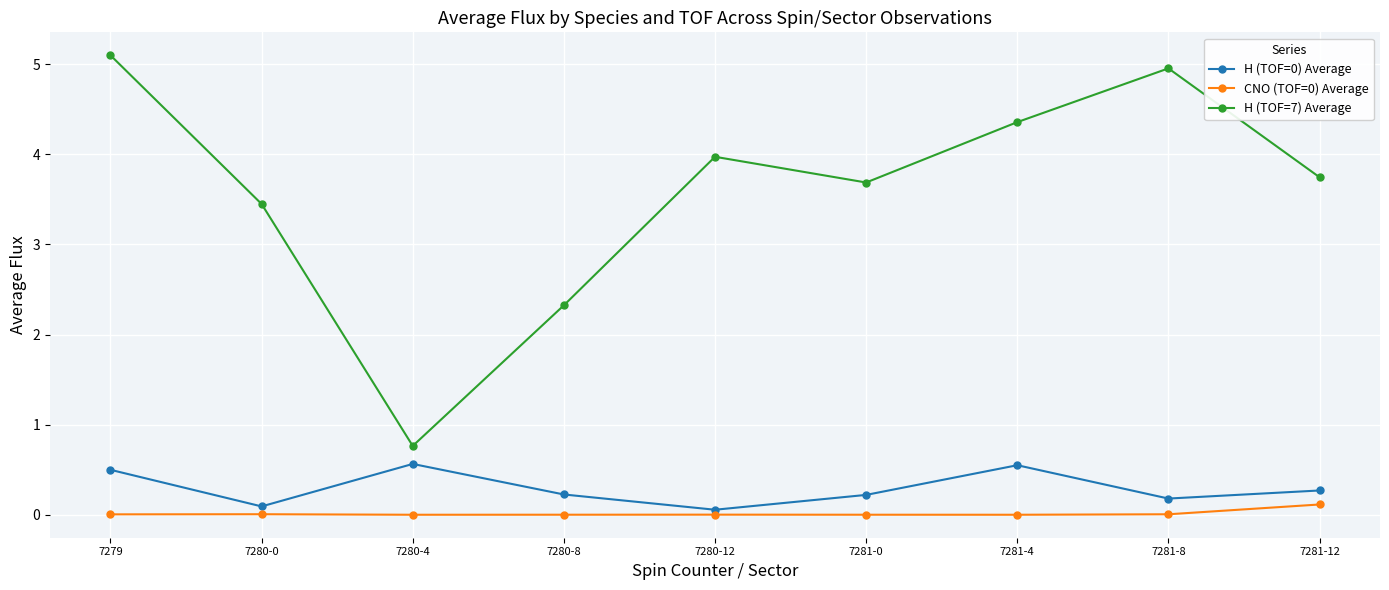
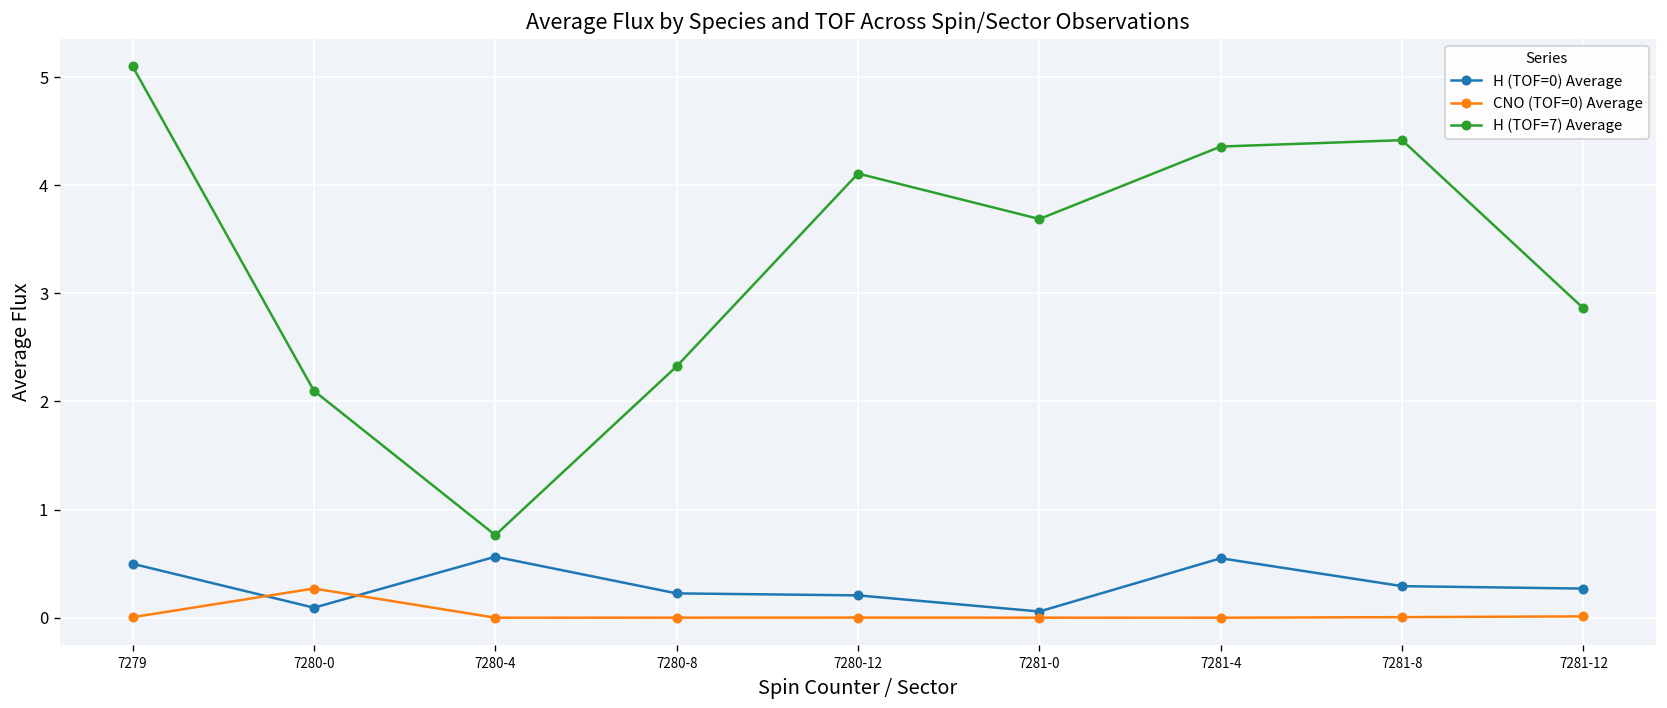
  {
    "H (TOF=0) Average": {
      "7279": 0.5,
      "7280-0": 0.1,
      "7280-4": 0.6,
      "7280-8": 0.2,
-     "7280-12": 0.1,
-     "7281-0": 0.2,
+     "7280-12": 0.2,
+     "7281-0": 0.1,
      "7281-4": 0.5,
-     "7281-8": 0.2,
+     "7281-8": 0.3,
      "7281-12": 0.3
    },
    "CNO (TOF=0) Average": {
      "7279": 0.0,
-     "7280-0": 0.0,
+     "7280-0": 0.3,
      "7280-4": 0.0,
      "7280-8": 0.0,
      "7280-12": 0.0,
      "7281-0": 0.0,
      "7281-4": 0.0,
      "7281-8": 0.0,
-     "7281-12": 0.1
+     "7281-12": 0.0
    },
    "H (TOF=7) Average": {
      "7279": 5.1,
-     "7280-0": 3.4,
+     "7280-0": 2.1,
      "7280-4": 0.8,
      "7280-8": 2.3,
-     "7280-12": 4.0,
+     "7280-12": 4.1,
      "7281-0": 3.7,
      "7281-4": 4.4,
-     "7281-8": 5.0,
-     "7281-12": 3.7
+     "7281-8": 4.4,
+     "7281-12": 2.9
    }
  }
